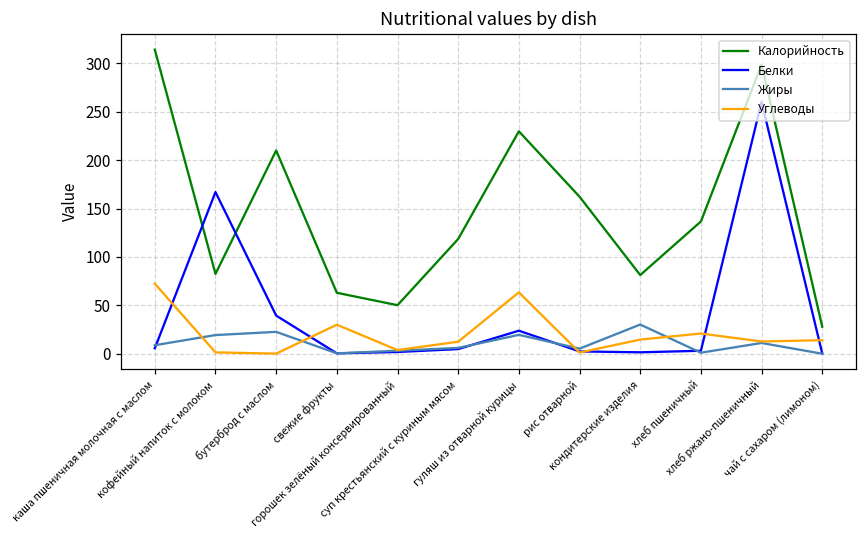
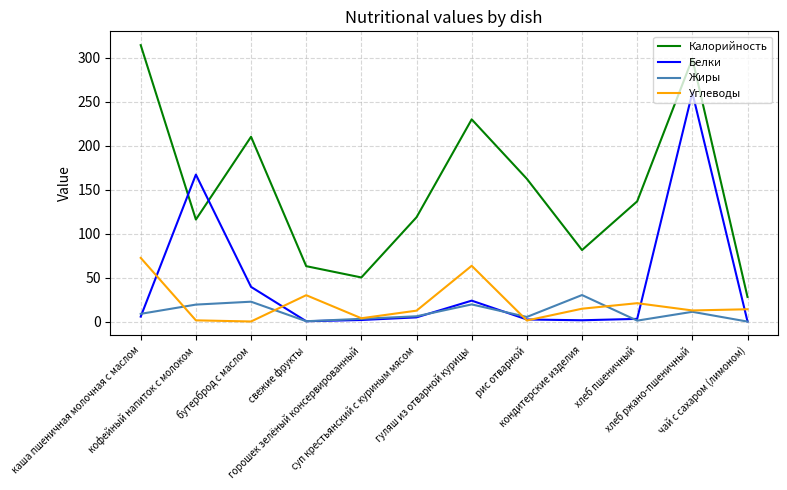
  {
    "Калорийность": {
      "каша пшеничная молочная с маслом": 310,
-     "кофейный напиток с молоком": 80,
+     "кофейный напиток с молоком": 120,
      "бутерброд с маслом": 210,
      "свежие фрукты": 60,
      "горошек зелёный консервированный": 50,
      "суп крестьянский с куриным мясом": 120,
      "гуляш из отварной курицы": 230,
      "рис отварной": 160,
      "кондитерские изделия": 80,
      "хлеб пшеничный": 140,
      "чай с сахаром (лимоном)": 30
    },
    "Белки": {
      "каша пшеничная молочная с маслом": 10,
      "кофейный напиток с молоком": 170,
      "бутерброд с маслом": 40,
      "гуляш из отварной курицы": 20,
      "кондитерские изделия": 0
    },
    "Жиры": {
      "каша пшеничная молочная с маслом": 10,
      "кофейный напиток с молоком": 20,
      "бутерброд с маслом": 20,
      "гуляш из отварной курицы": 20,
      "рис отварной": 10,
      "кондитерские изделия": 30
    },
    "Углеводы": {
      "каша пшеничная молочная с маслом": 70,
      "кофейный напиток с молоком": 0,
      "бутерброд с маслом": 0,
      "свежие фрукты": 30,
      "суп крестьянский с куриным мясом": 10,
      "гуляш из отварной курицы": 60,
      "кондитерские изделия": 10,
      "хлеб пшеничный": 20,
      "чай с сахаром (лимоном)": 10
    }
  }
